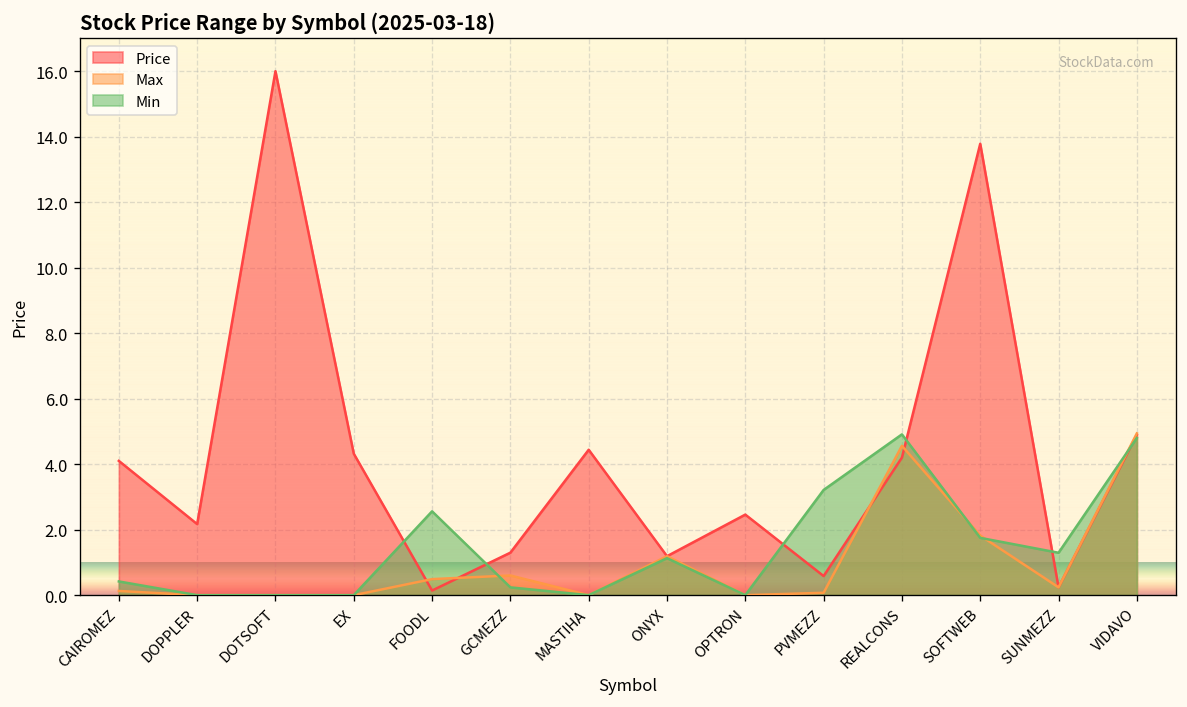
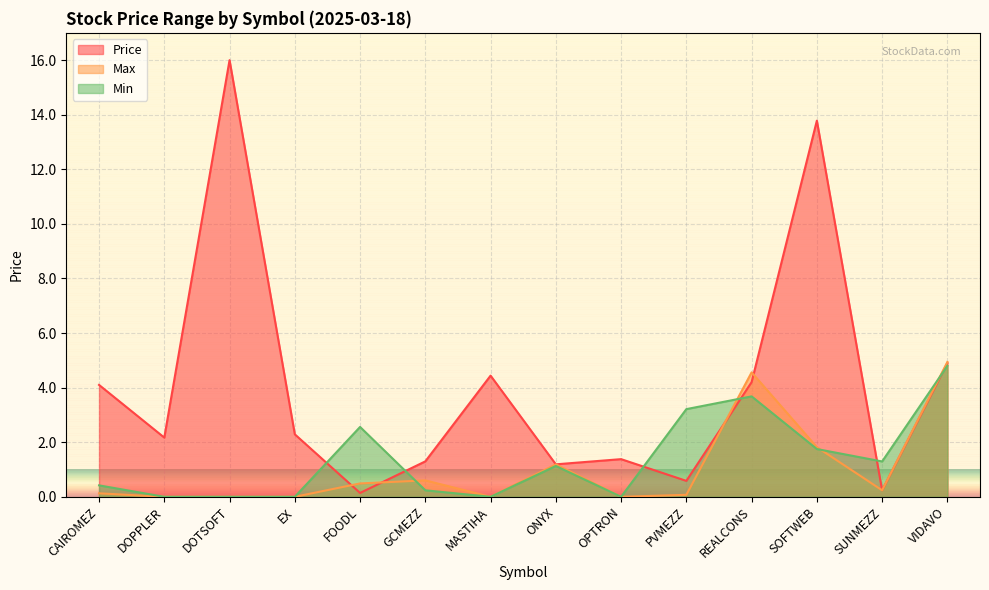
  {
    "Price": {
      "CAIROMEZ": 4.1,
      "DOPPLER": 2.2,
      "DOTSOFT": 16.0,
-     "EX": 4.3,
+     "EX": 2.3,
      "FOODL": 0.1,
      "GCMEZZ": 1.3,
      "MASTIHA": 4.4,
-     "OPTRON": 2.5,
+     "OPTRON": 1.4,
      "PVMEZZ": 0.6,
      "REALCONS": 4.2,
      "SOFTWEB": 13.8
    },
    "Max": {
      "CAIROMEZ": 0.1,
      "FOODL": 0.5,
      "GCMEZZ": 0.6,
      "PVMEZZ": 0.1,
      "REALCONS": 4.6
    },
    "Min": {
      "CAIROMEZ": 0.4,
      "FOODL": 2.6,
      "GCMEZZ": 0.2,
      "PVMEZZ": 3.2,
-     "REALCONS": 4.9,
+     "REALCONS": 3.7,
      "SUNMEZZ": 1.3,
      "VIDAVO": 4.8
    }
  }
